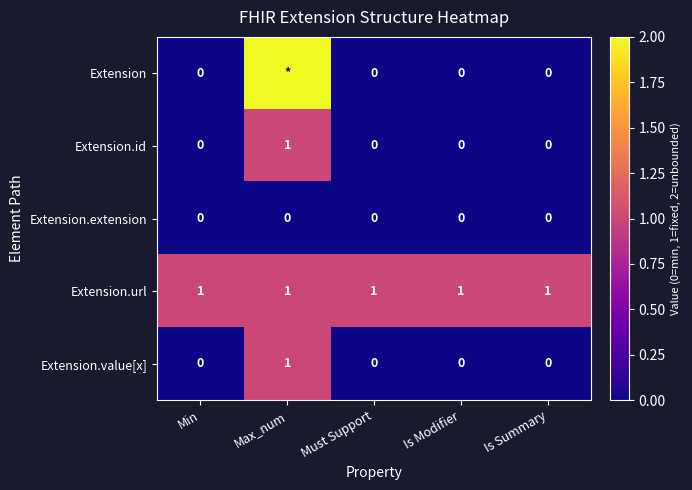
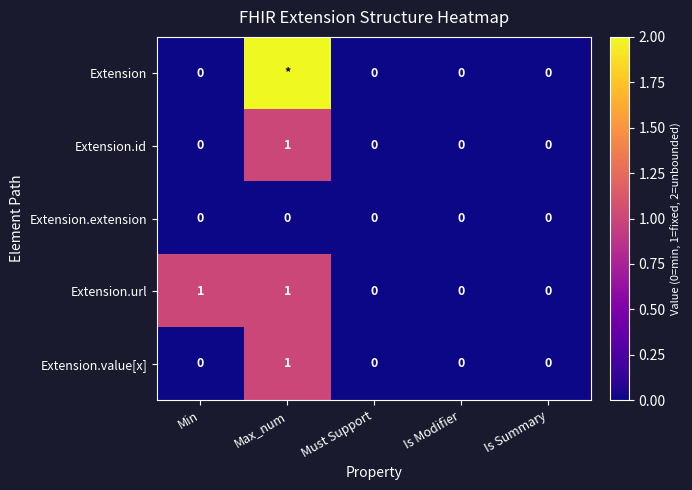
  {
    "Extension": {
      "Min": 0,
      "Must Support": 0,
      "Is Modifier": 0,
      "Is Summary": 0
    },
    "Extension.id": {
      "Min": 0,
      "Max_num": 1,
      "Must Support": 0,
      "Is Modifier": 0,
      "Is Summary": 0
    },
    "Extension.extension": {
      "Min": 0,
      "Max_num": 0,
      "Must Support": 0,
      "Is Modifier": 0,
      "Is Summary": 0
    },
    "Extension.url": {
      "Min": 1,
      "Max_num": 1,
-     "Must Support": 1,
-     "Is Modifier": 1,
-     "Is Summary": 1
+     "Must Support": 0,
+     "Is Modifier": 0,
+     "Is Summary": 0
    },
    "Extension.value[x]": {
      "Min": 0,
      "Max_num": 1,
      "Must Support": 0,
      "Is Modifier": 0,
      "Is Summary": 0
    }
  }
